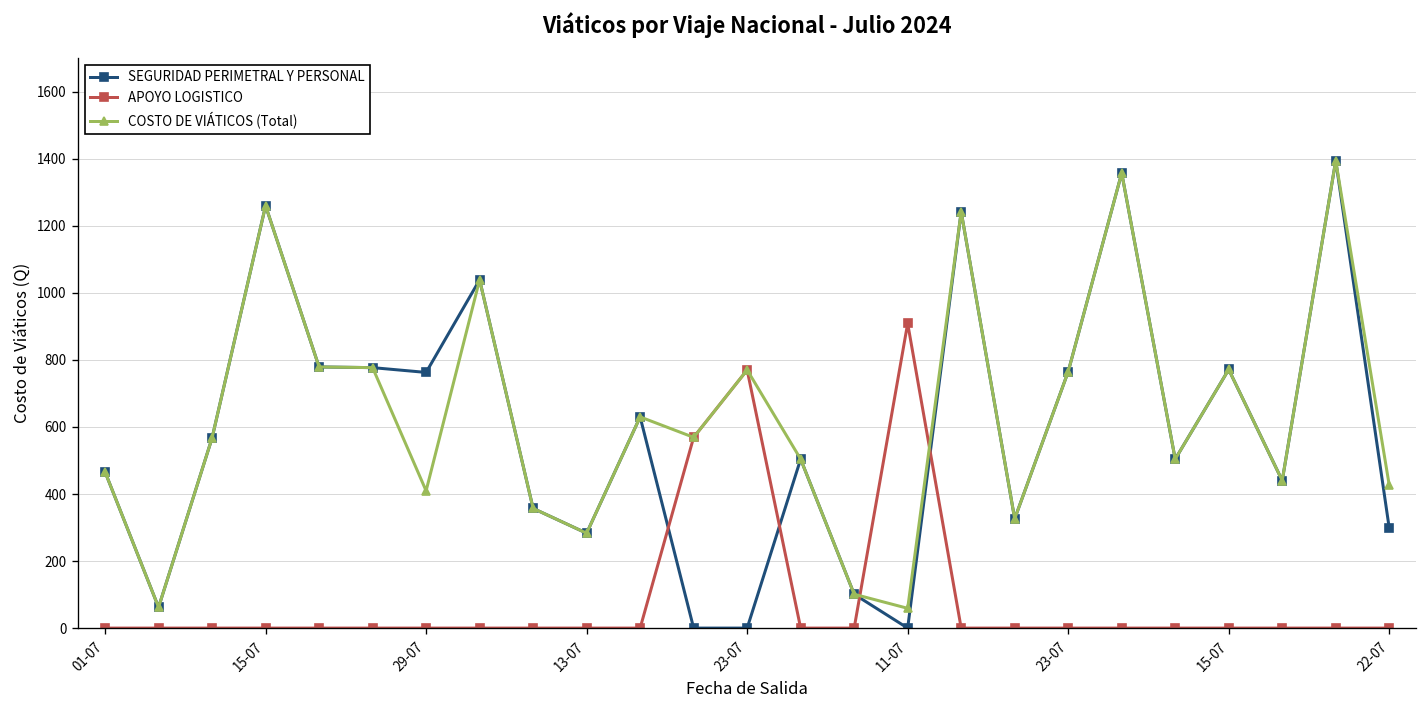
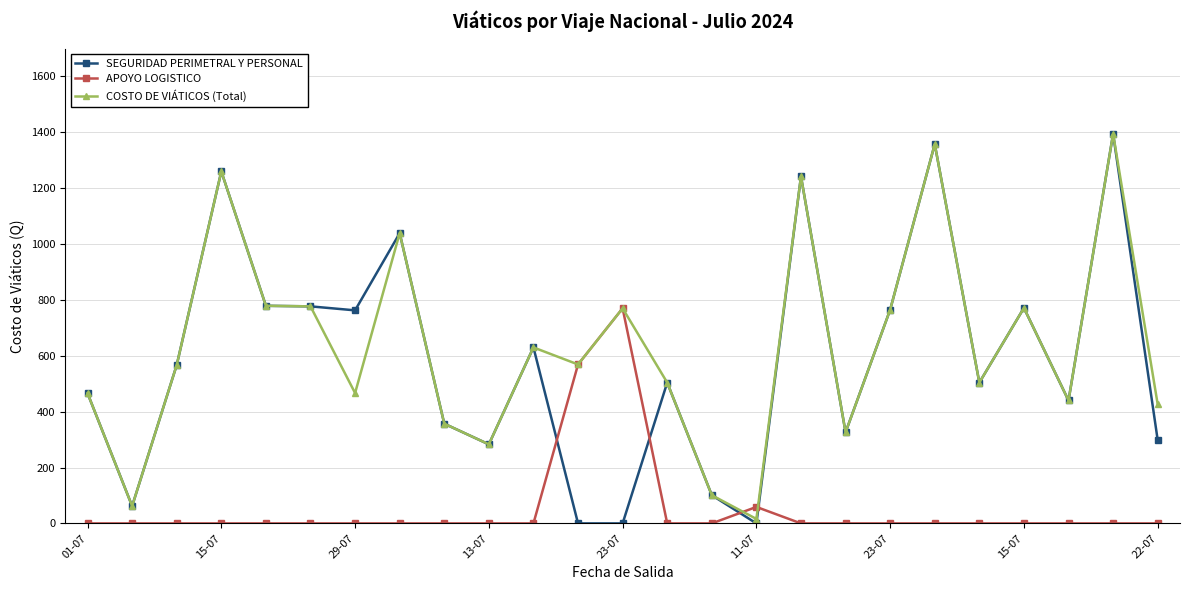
  {
    "SEGURIDAD PERIMETRAL Y PERSONAL": {
      "29-07": 760,
      "11-07": 0,
      "22-07": 300
    },
    "APOYO LOGISTICO": {
      "29-07": 0,
-     "11-07": 910,
+     "11-07": 60,
      "22-07": 0
    },
    "COSTO DE VIÁTICOS (Total)": {
-     "29-07": 410,
-     "11-07": 60,
+     "29-07": 470,
+     "11-07": 20,
      "22-07": 430
    }
  }
